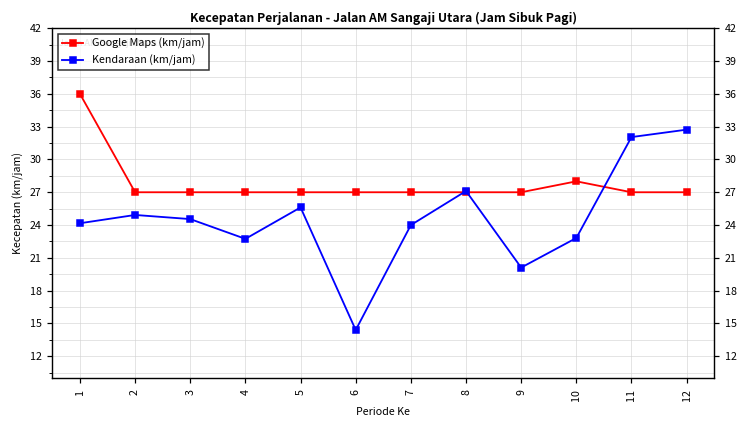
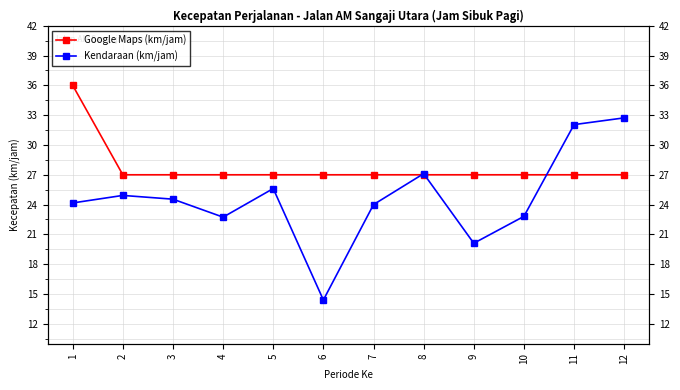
  {
    "Google Maps (km/jam)": {
      "1": 36,
      "2": 27,
      "3": 27,
      "4": 27,
      "5": 27,
      "6": 27,
      "7": 27,
      "9": 27,
-     "10": 28,
+     "10": 27,
      "11": 27,
      "12": 27
    },
    "Kendaraan (km/jam)": {
      "1": 24,
      "2": 25,
      "3": 25,
      "4": 23,
      "5": 26,
      "6": 14,
      "7": 24,
      "9": 20,
      "10": 23,
      "11": 32,
      "12": 33
    }
  }
